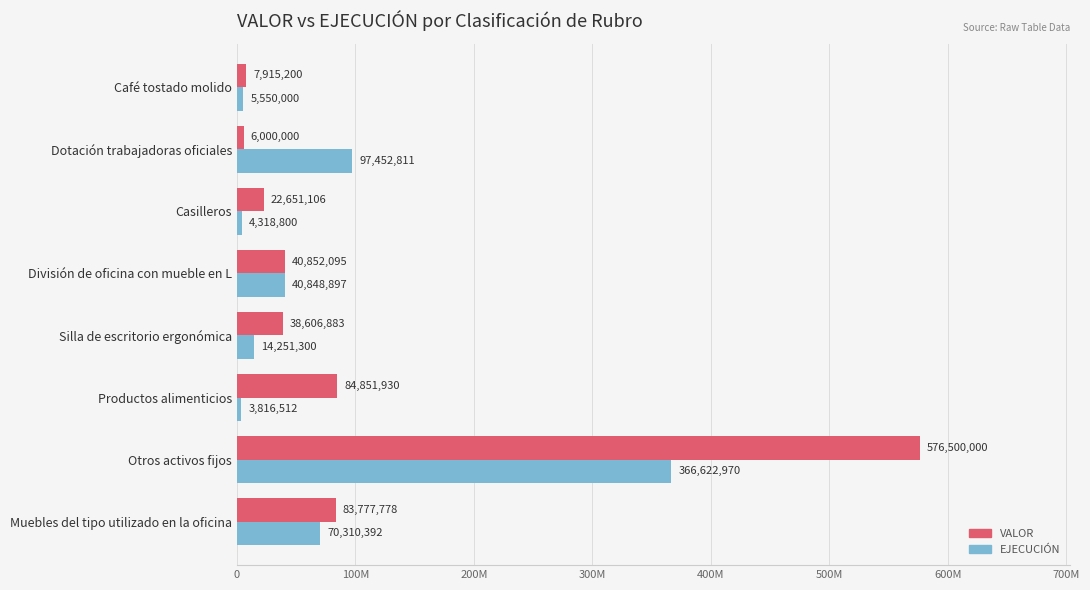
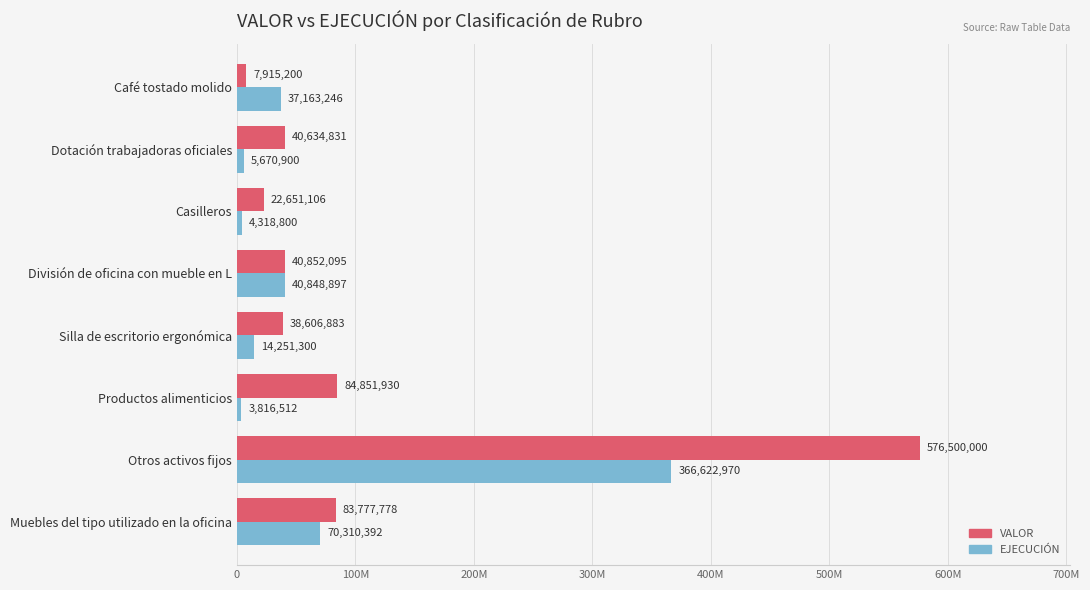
  {
    "VALOR": {
      "Café tostado molido": "7,915,200",
-     "Dotación trabajadoras oficiales": "6,000,000",
+     "Dotación trabajadoras oficiales": "40,634,831",
      "Casilleros": "22,651,106",
      "División de oficina con mueble en L": "40,852,095",
      "Silla de escritorio ergonómica": "38,606,883",
      "Productos alimenticios": "84,851,930",
      "Otros activos fijos": "576,500,000",
      "Muebles del tipo utilizado en la oficina": "83,777,778"
    },
    "EJECUCIÓN": {
-     "Café tostado molido": "5,550,000",
-     "Dotación trabajadoras oficiales": "97,452,811",
+     "Café tostado molido": "37,163,246",
+     "Dotación trabajadoras oficiales": "5,670,900",
      "Casilleros": "4,318,800",
      "División de oficina con mueble en L": "40,848,897",
      "Silla de escritorio ergonómica": "14,251,300",
      "Productos alimenticios": "3,816,512",
      "Otros activos fijos": "366,622,970",
      "Muebles del tipo utilizado en la oficina": "70,310,392"
    }
  }
